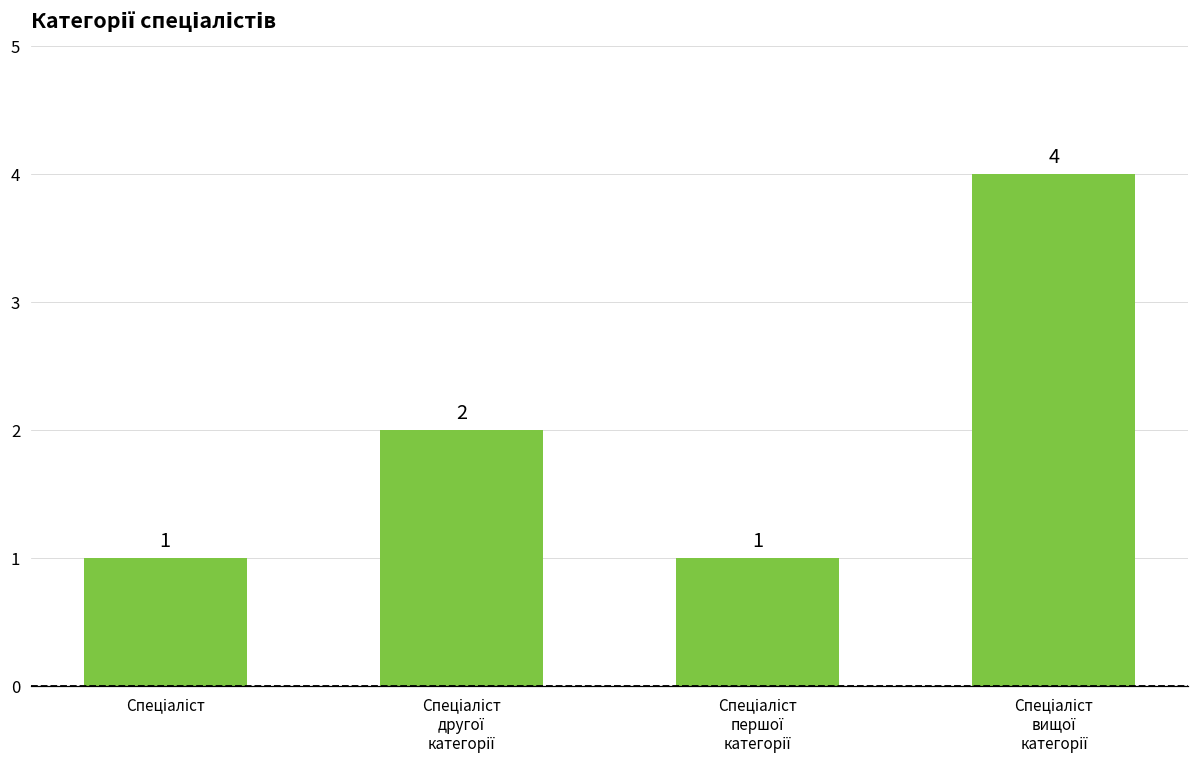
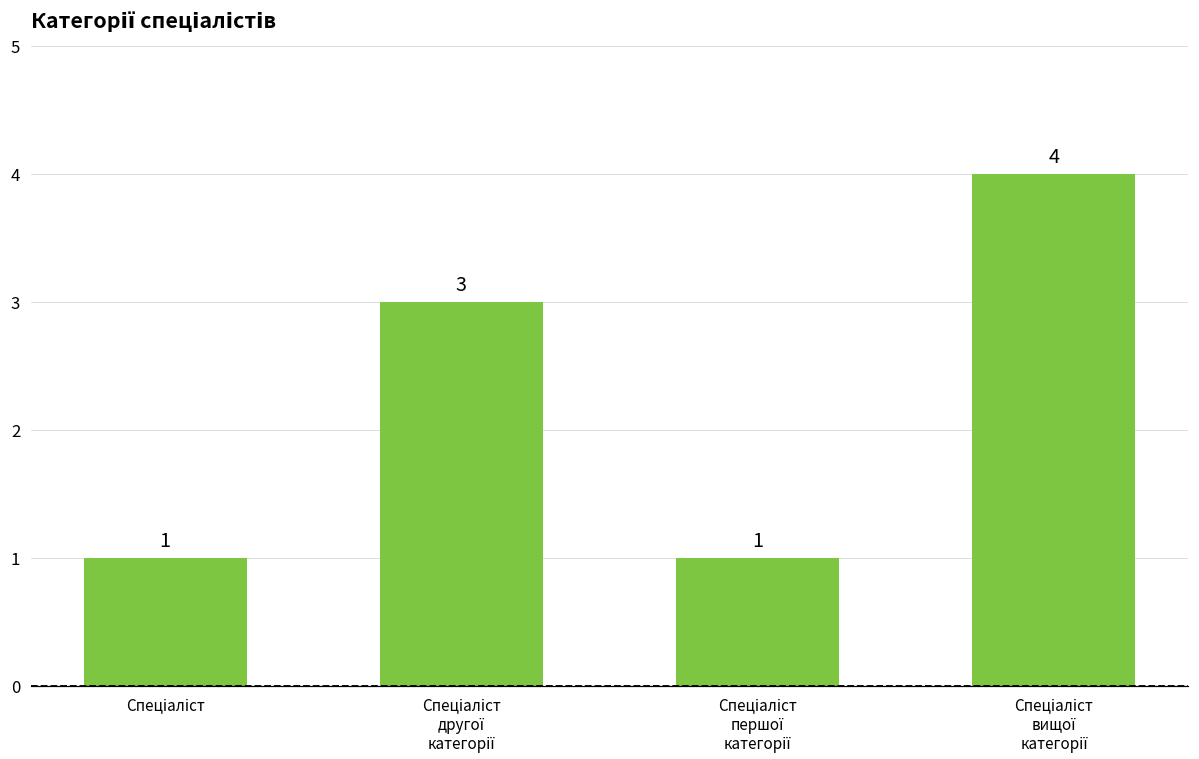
  {
    "Спеціаліст": 1,
-   "Спеціаліст другої категорії": 2,
+   "Спеціаліст другої категорії": 3,
    "Спеціаліст першої категорії": 1,
    "Спеціаліст вищої категорії": 4
  }
